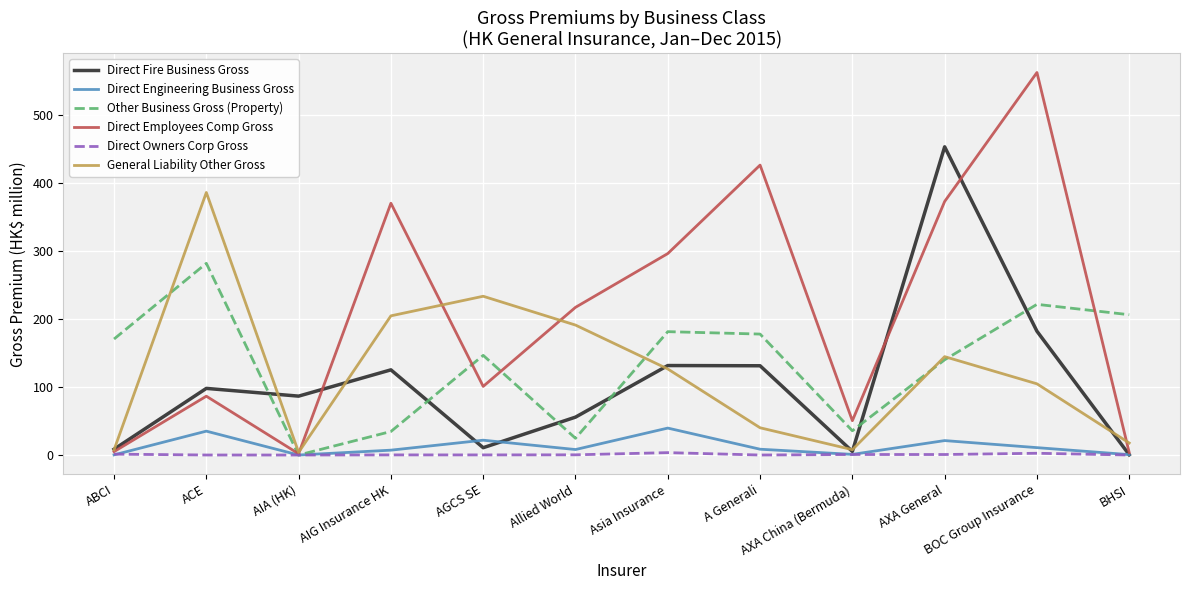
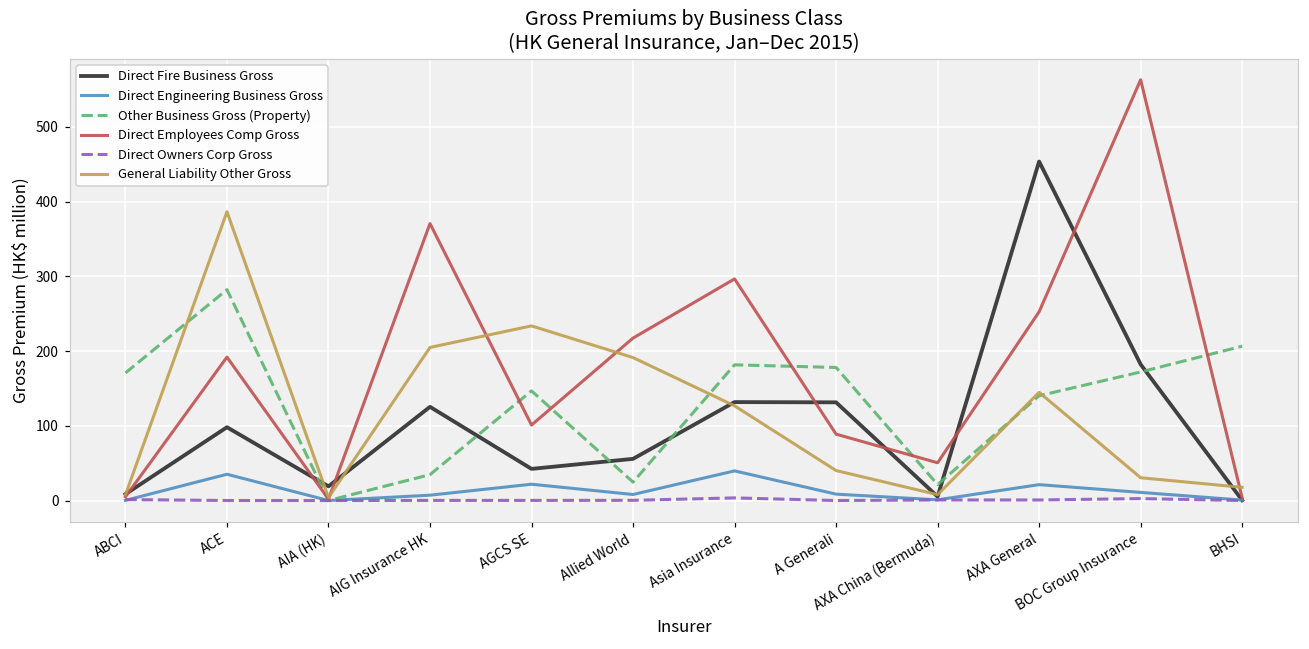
  {
    "Direct Fire Business Gross": {
      "ACE": 100,
-     "AIA (HK)": 90,
+     "AIA (HK)": 20,
      "AIG Insurance HK": 130,
-     "AGCS SE": 10,
+     "AGCS SE": 40,
      "Allied World": 60,
      "Asia Insurance": 130,
      "A Generali": 130,
      "AXA General": 450,
      "BOC Group Insurance": 180
    },
    "Direct Engineering Business Gross": {
      "ACE": 40,
      "AIG Insurance HK": 10,
      "AGCS SE": 20,
      "Allied World": 10,
      "Asia Insurance": 40,
      "A Generali": 10,
      "AXA General": 20,
      "BOC Group Insurance": 10
    },
    "Other Business Gross (Property)": {
      "ABCI": 170,
      "ACE": 280,
      "AIG Insurance HK": 30,
      "AGCS SE": 150,
      "Allied World": 20,
      "Asia Insurance": 180,
      "A Generali": 180,
-     "AXA China (Bermuda)": 40,
+     "AXA China (Bermuda)": 20,
      "AXA General": 140,
-     "BOC Group Insurance": 220,
+     "BOC Group Insurance": 170,
      "BHSI": 210
    },
    "Direct Employees Comp Gross": {
-     "ACE": 90,
+     "ACE": 190,
      "AIG Insurance HK": 370,
      "AGCS SE": 100,
      "Allied World": 220,
      "Asia Insurance": 300,
-     "A Generali": 430,
+     "A Generali": 90,
      "AXA China (Bermuda)": 50,
-     "AXA General": 370,
+     "AXA General": 250,
      "BOC Group Insurance": 560
    },
    "Direct Owners Corp Gross": {
      "ACE": 0,
      "AIG Insurance HK": 0,
      "AGCS SE": 0,
      "Allied World": 0,
      "Asia Insurance": 0,
      "A Generali": 0,
      "AXA General": 0,
      "BOC Group Insurance": 0
    },
    "General Liability Other Gross": {
      "ACE": 390,
      "AIG Insurance HK": 200,
      "AGCS SE": 230,
      "Allied World": 190,
      "Asia Insurance": 130,
      "A Generali": 40,
      "AXA General": 140,
-     "BOC Group Insurance": 100,
+     "BOC Group Insurance": 30,
      "BHSI": 20
    }
  }
